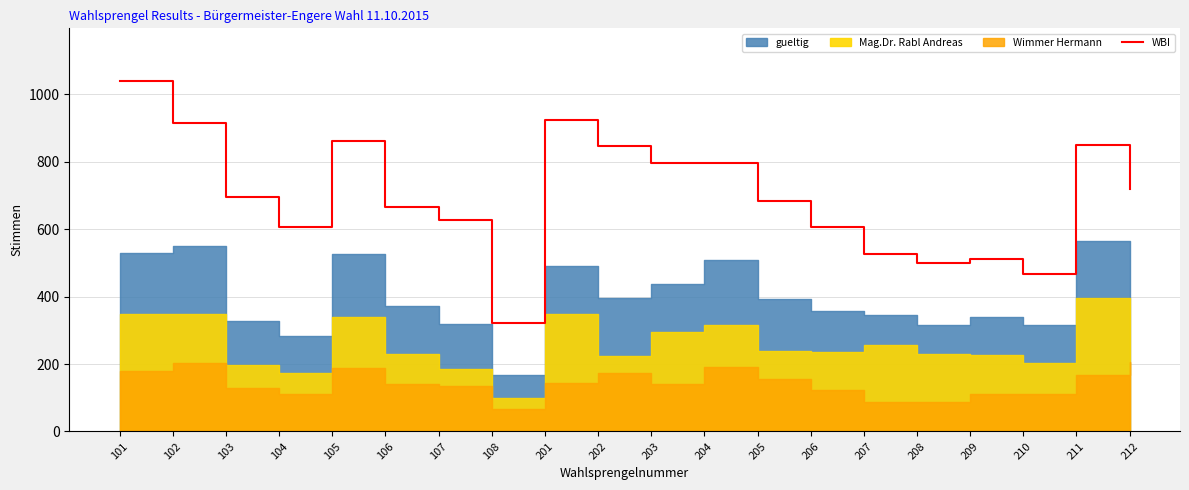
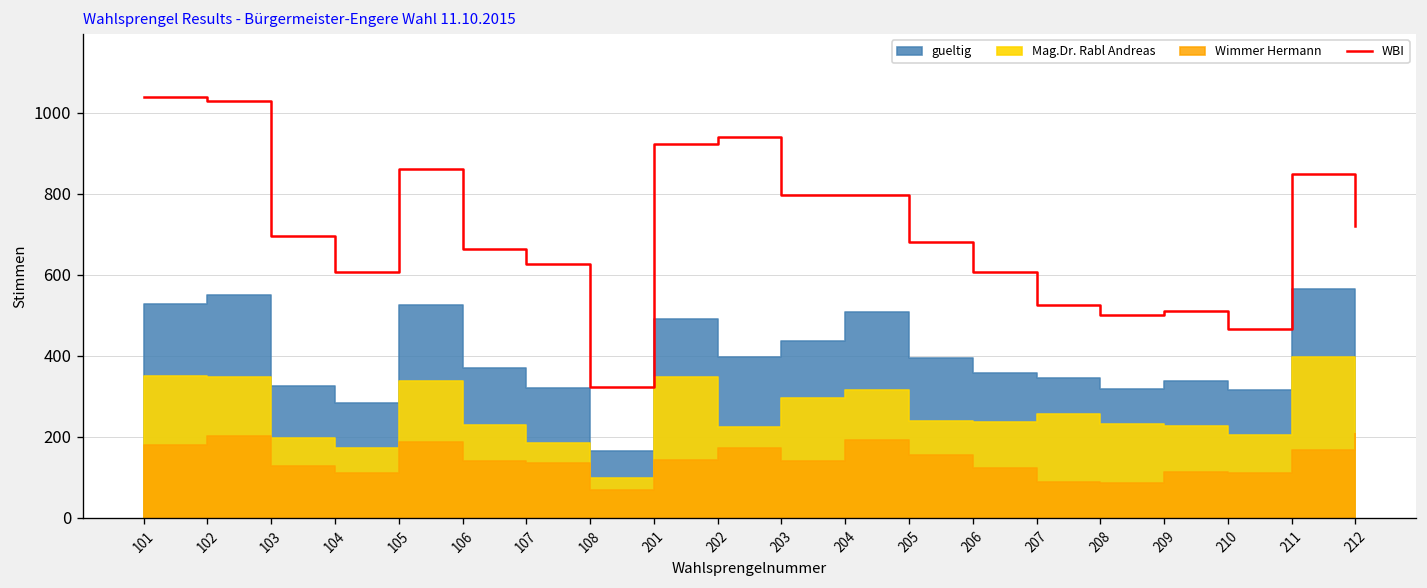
  {
    "WBI": {
      "101": 1040,
-     "102": 910,
+     "102": 1030,
      "103": 700,
      "104": 610,
      "105": 860,
      "106": 660,
      "107": 630,
      "201": 920,
-     "202": 850,
+     "202": 940,
      "203": 800,
      "204": 800,
      "205": 680,
      "206": 610,
      "207": 530,
      "208": 500,
      "209": 510,
      "210": 470,
      "211": 850,
      "212": 720
    }
  }
